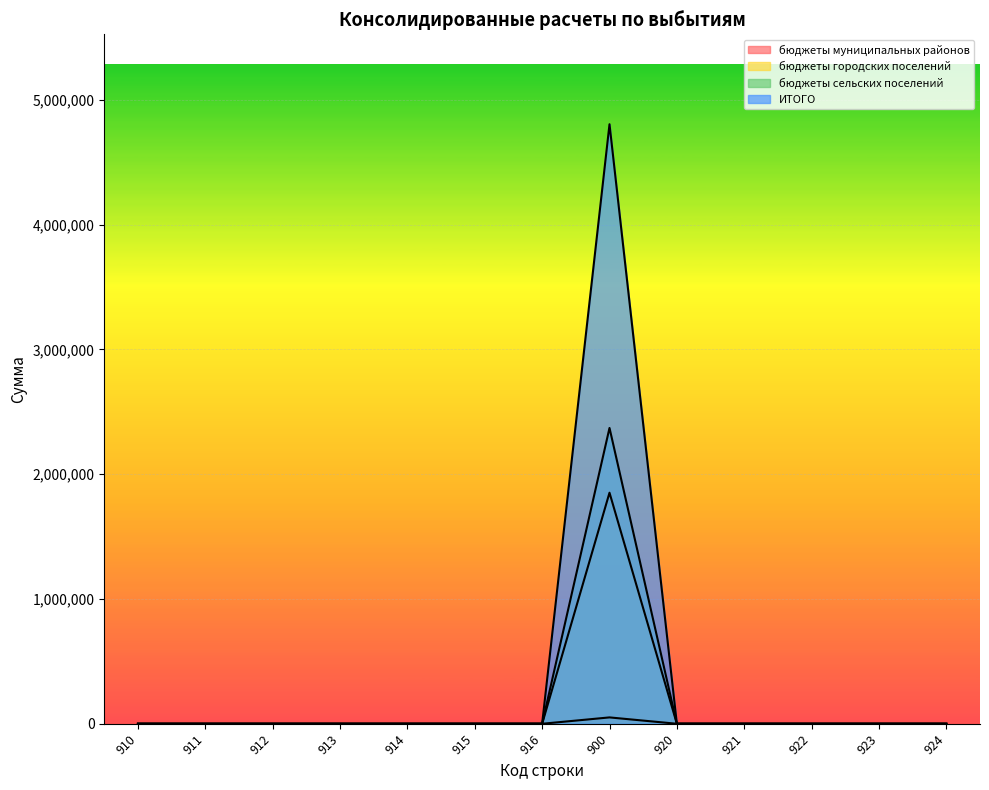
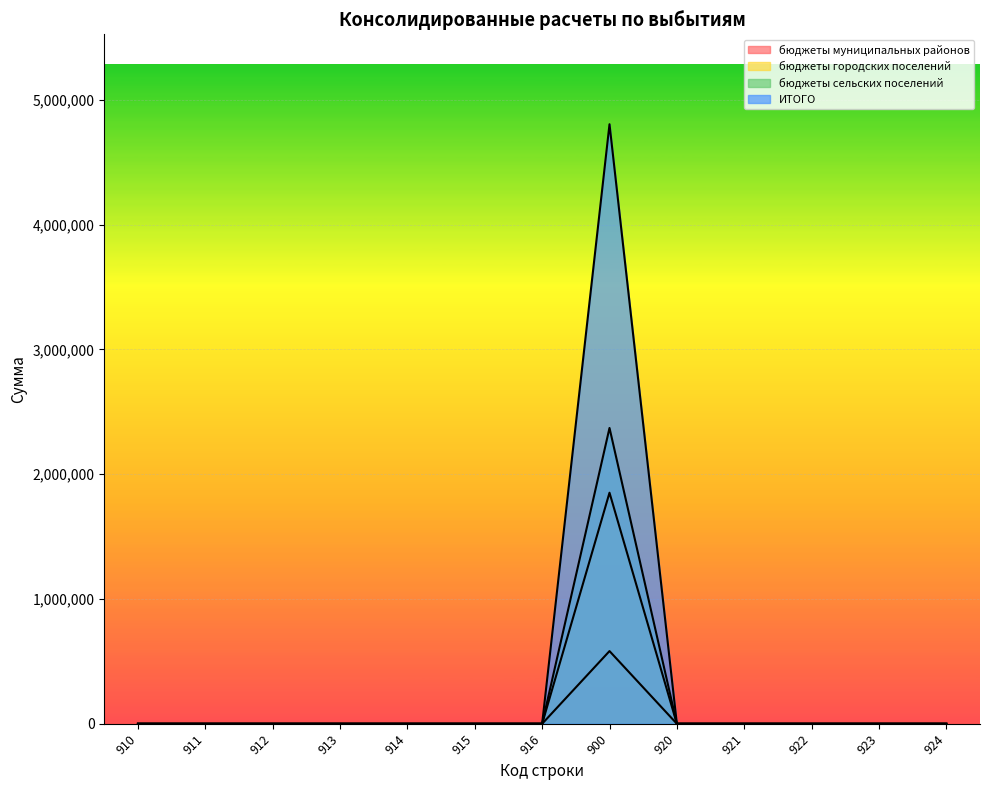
  {
    "бюджеты муниципальных районов": {
-     "900": "50,000"
+     "900": "580,000"
    },
    "бюджеты городских поселений": {
      "900": "1,850,000"
    },
    "бюджеты сельских поселений": {
      "900": "2,370,000"
    },
    "ИТОГО": {
      "900": "4,800,000"
    }
  }
